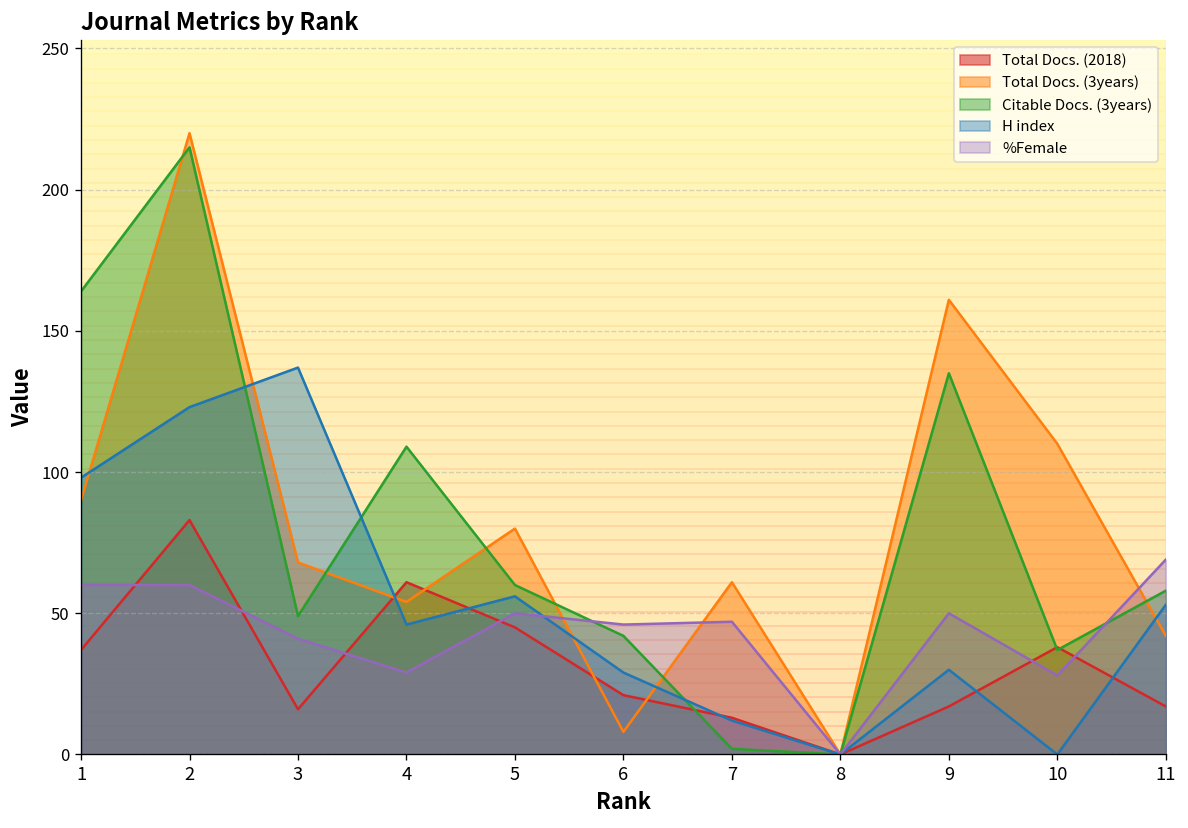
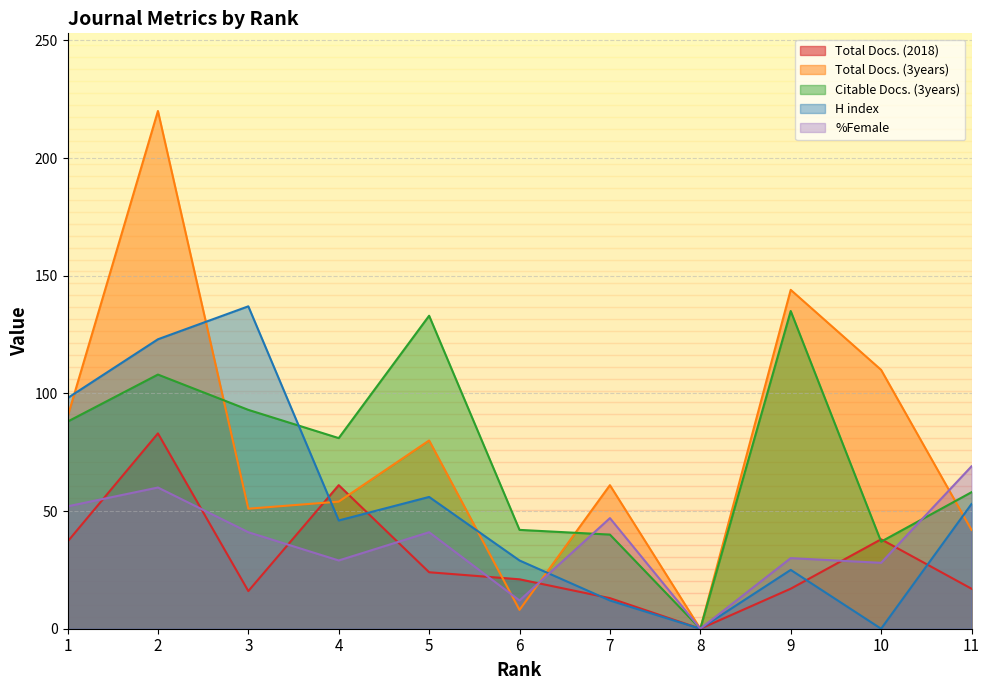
  {
    "Total Docs. (2018)": {
      "1": 37,
      "2": 83,
      "3": 16,
      "4": 61,
-     "5": 45,
+     "5": 24,
      "6": 21,
      "9": 17,
      "11": 17
    },
    "Total Docs. (3years)": {
      "1": 90,
      "2": 220,
-     "3": 68,
+     "3": 51,
      "4": 54,
      "5": 80,
      "6": 8,
      "7": 61,
-     "9": 161,
+     "9": 144,
      "10": 110,
      "11": 42
    },
    "Citable Docs. (3years)": {
-     "1": 164,
-     "2": 215,
-     "3": 49,
-     "4": 109,
-     "5": 60,
+     "1": 88,
+     "2": 108,
+     "3": 93,
+     "4": 81,
+     "5": 133,
      "6": 42,
-     "7": 2,
+     "7": 40,
      "9": 135,
      "11": 58
    },
    "H index": {
      "1": 98,
      "2": 123,
      "3": 137,
      "4": 46,
      "5": 56,
      "6": 29,
-     "9": 30,
+     "9": 25,
      "10": 0,
      "11": 53
    },
    "%Female": {
-     "1": 60,
+     "1": 52,
      "2": 60,
      "3": 41,
      "4": 29,
-     "5": 50,
-     "6": 46,
+     "5": 41,
+     "6": 12,
      "7": 47,
-     "9": 50,
+     "9": 30,
      "10": 28,
      "11": 69
    }
  }
